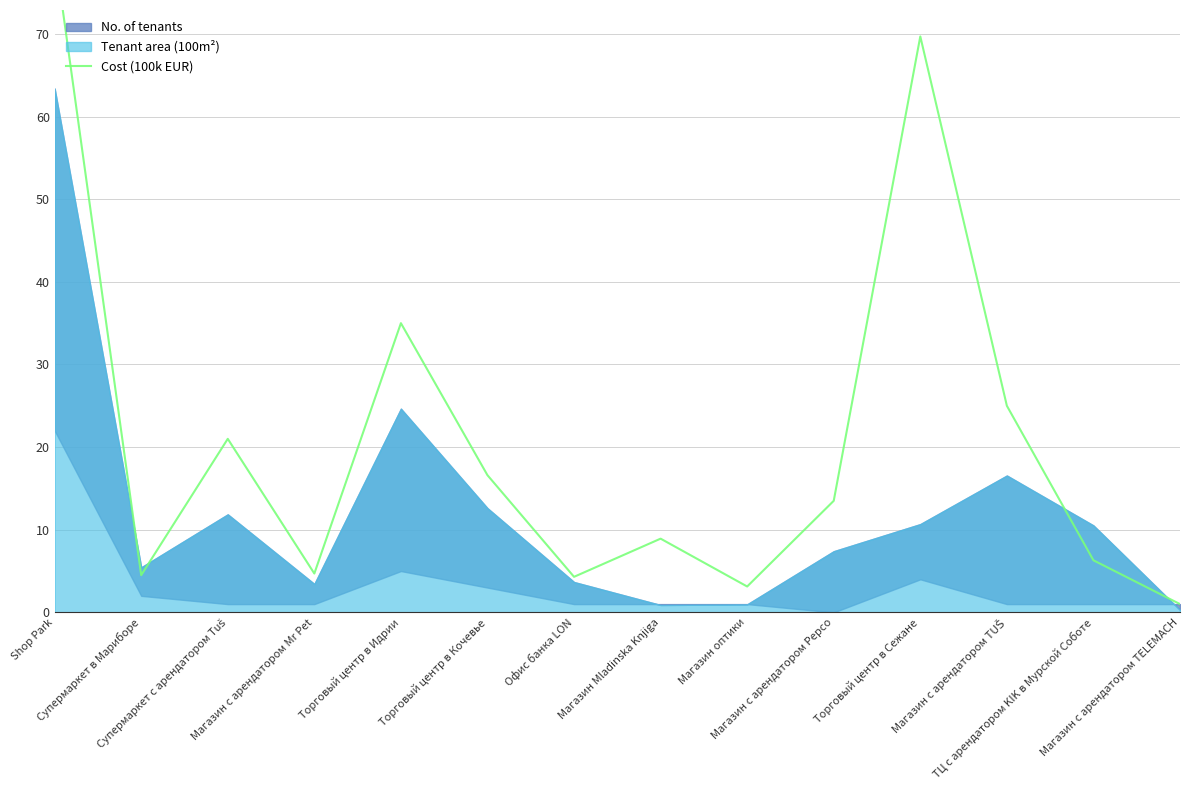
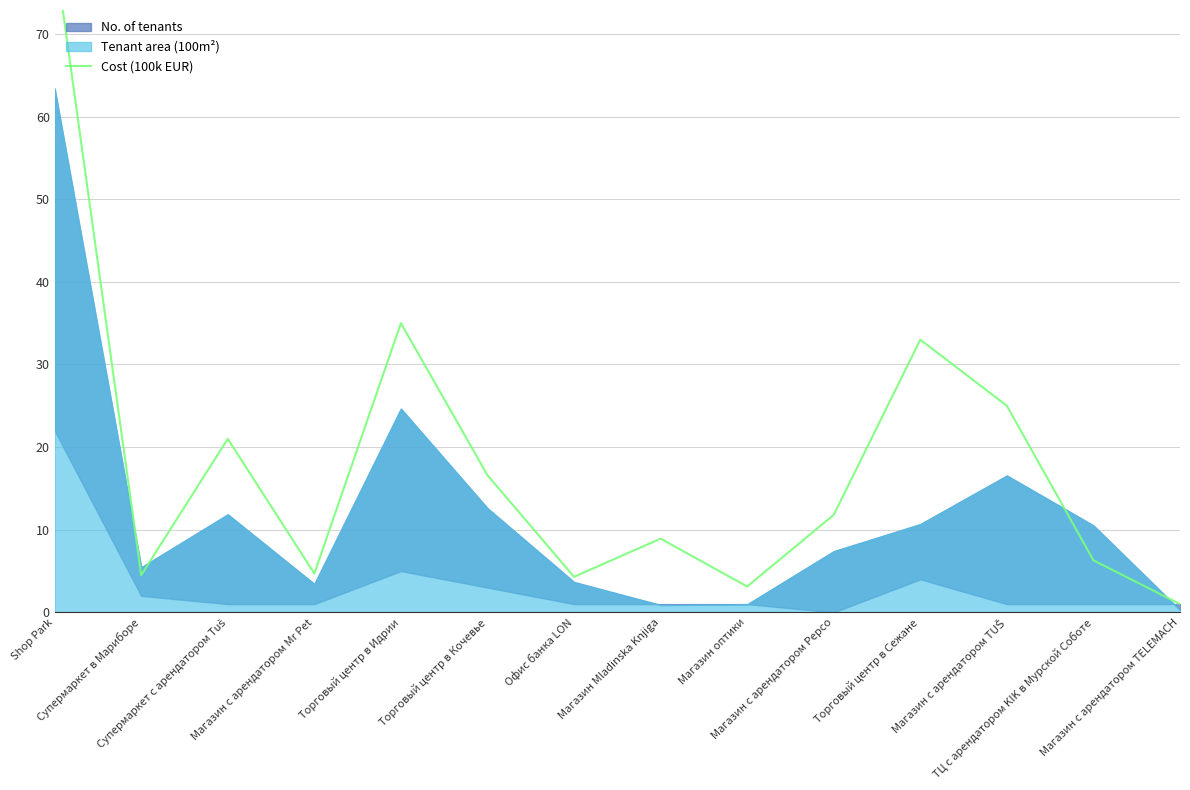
  {
    "Cost (100k EUR)": {
      "Супермаркет в Мариборе": 5,
      "Супермаркет с арендатором Tuš": 21,
      "Магазин с арендатором Mr Pet": 5,
      "Торговый центр в Идрии": 35,
      "Торговый центр в Кочевье": 17,
      "Офис банка LON": 4,
      "Магазин Mladinska Knjiga": 9,
      "Магазин оптики": 3,
-     "Магазин с арендатором Pepco": 14,
-     "Торговый центр в Сежане": 70,
+     "Магазин с арендатором Pepco": 12,
+     "Торговый центр в Сежане": 33,
      "Магазин с арендатором TUŠ": 25,
      "ТЦ с арендатором KIK в Мурской Соботе": 6
    }
  }
